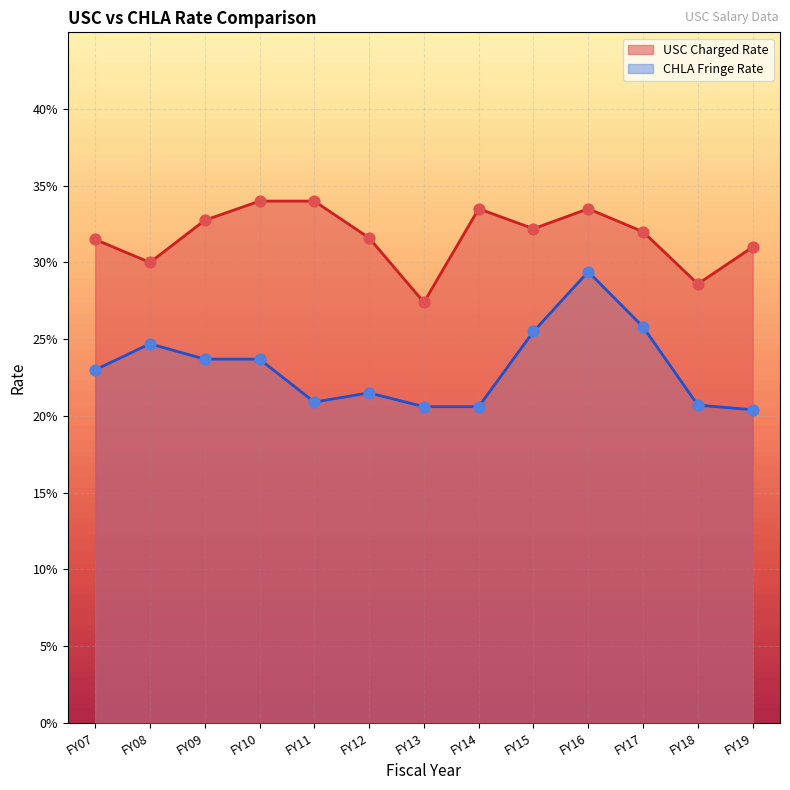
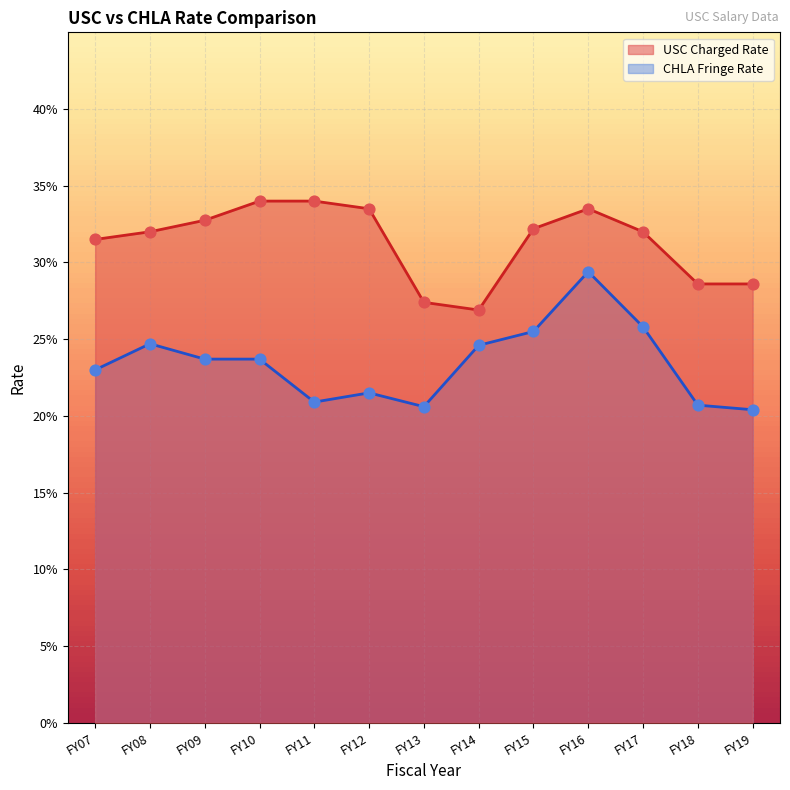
  {
    "USC Charged Rate": {
      "FY07": "31.5%",
-     "FY08": "30.0%",
+     "FY08": "32.0%",
      "FY09": "32.8%",
      "FY10": "34.0%",
      "FY11": "34.0%",
-     "FY12": "31.6%",
+     "FY12": "33.5%",
      "FY13": "27.4%",
-     "FY14": "33.5%",
+     "FY14": "26.9%",
      "FY15": "32.2%",
      "FY16": "33.5%",
      "FY17": "32.0%",
      "FY18": "28.6%",
-     "FY19": "31.0%"
+     "FY19": "28.6%"
    },
    "CHLA Fringe Rate": {
      "FY07": "23.0%",
      "FY08": "24.7%",
      "FY09": "23.7%",
      "FY10": "23.7%",
      "FY11": "20.9%",
      "FY12": "21.5%",
      "FY13": "20.6%",
-     "FY14": "20.6%",
+     "FY14": "24.6%",
      "FY15": "25.5%",
      "FY16": "29.4%",
      "FY17": "25.8%",
      "FY18": "20.7%",
      "FY19": "20.4%"
    }
  }
